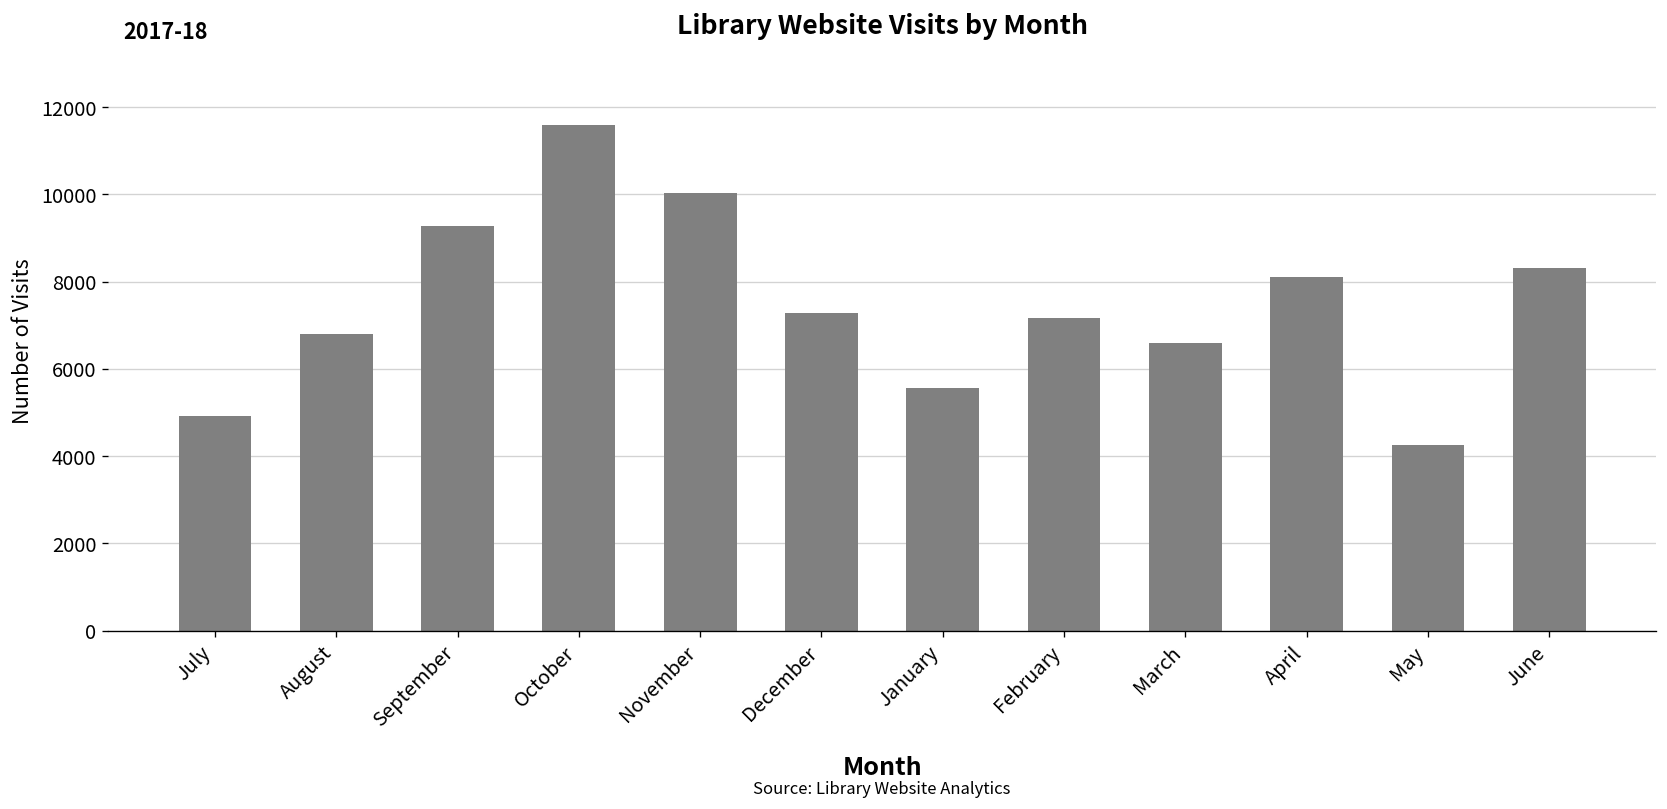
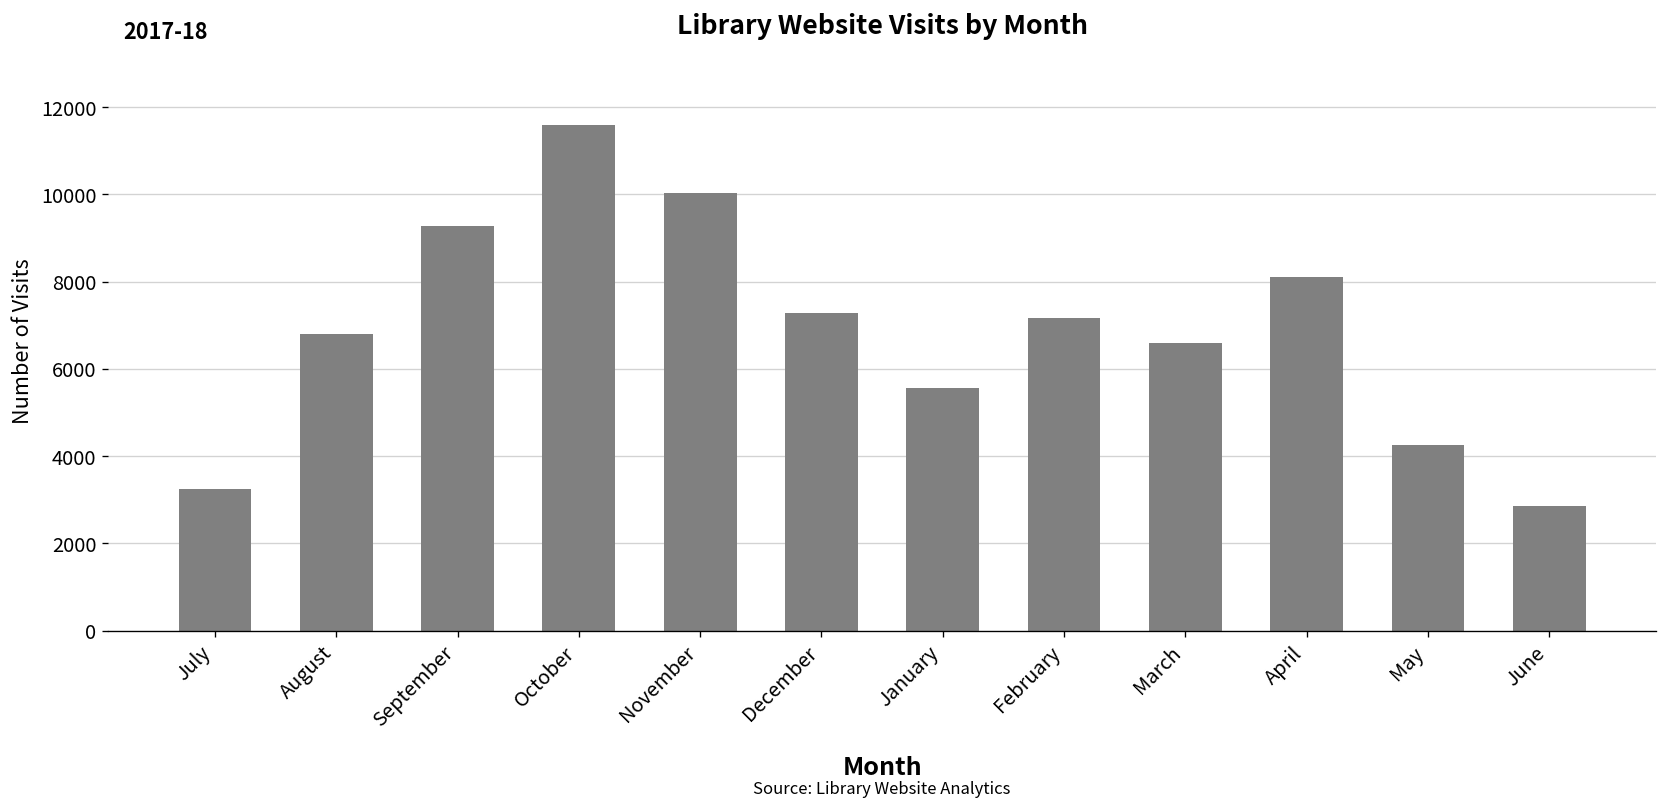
  {
-   "July": 4900,
+   "July": 3300,
    "August": 6800,
    "September": 9300,
    "October": 11600,
    "November": 10000,
    "December": 7300,
    "January": 5600,
    "February": 7200,
    "March": 6600,
    "April": 8100,
    "May": 4300,
-   "June": 8300
+   "June": 2900
  }
